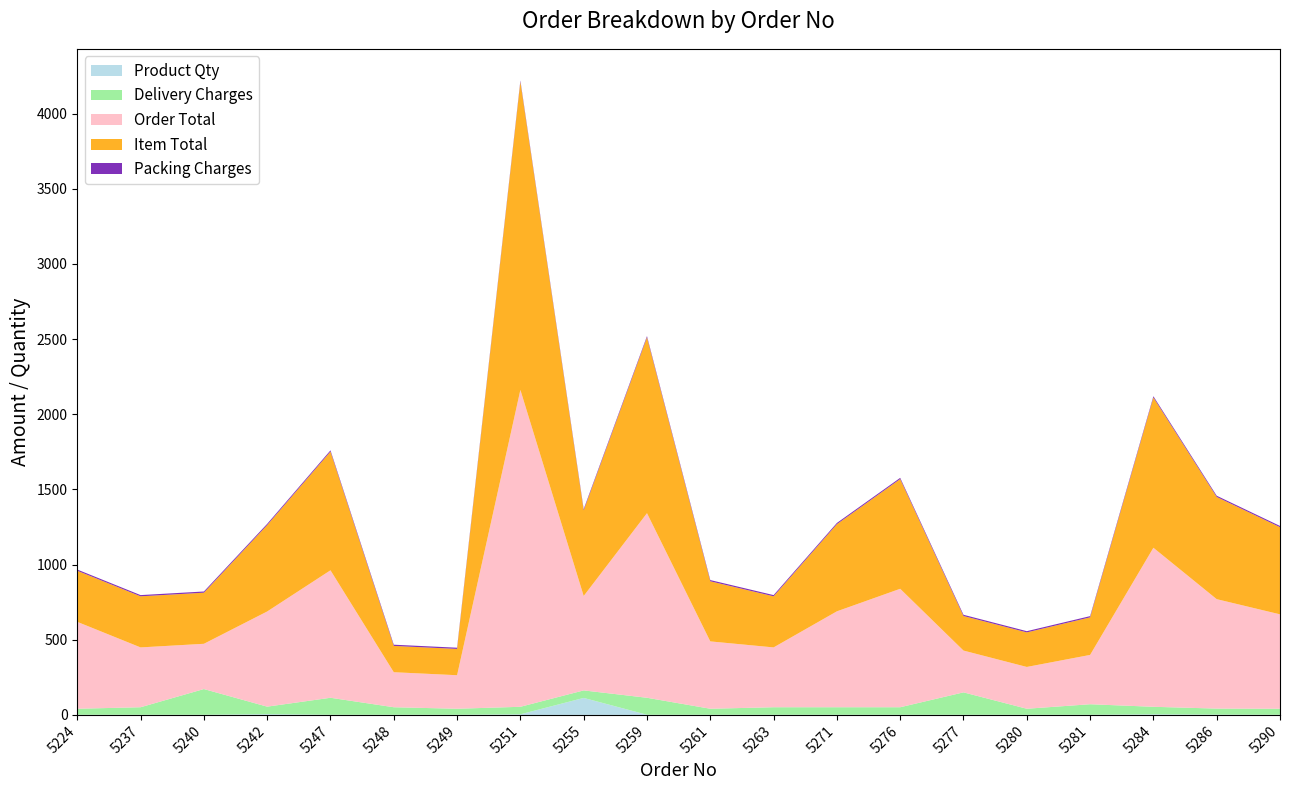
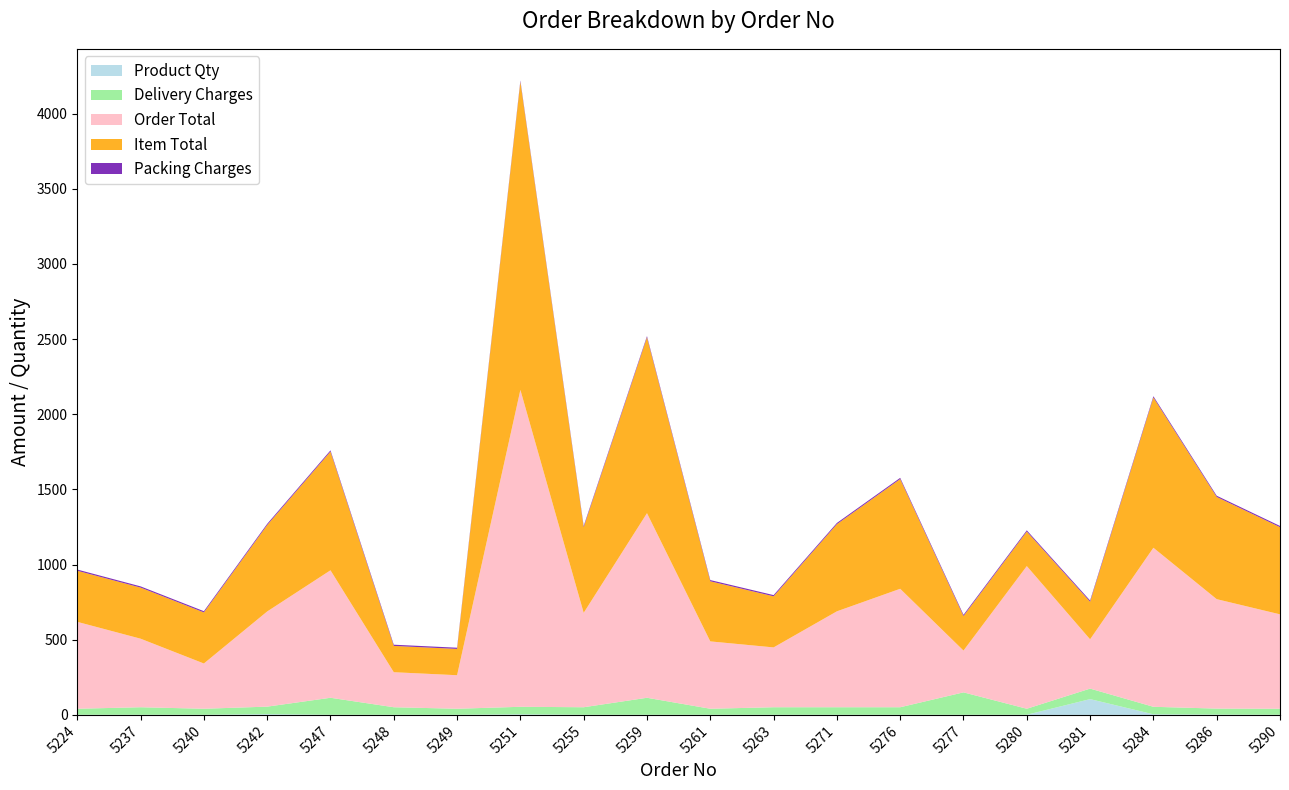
  {
    "Product Qty": {
-     "5255": 110,
-     "5281": 0
+     "5255": 0,
+     "5281": 110
    },
    "Delivery Charges": {
      "5224": 40,
      "5237": 50,
-     "5240": 170,
+     "5240": 40,
      "5242": 50,
      "5247": 110,
      "5248": 50,
      "5249": 40,
      "5251": 50,
      "5255": 50,
      "5259": 110,
      "5261": 40,
      "5263": 50,
      "5271": 50,
      "5276": 50,
      "5277": 150,
      "5280": 40,
      "5281": 70,
      "5284": 50,
      "5286": 40,
      "5290": 40
    },
    "Order Total": {
      "5224": 580,
-     "5237": 400,
+     "5237": 460,
      "5240": 300,
      "5242": 630,
      "5247": 850,
      "5248": 230,
      "5249": 220,
      "5251": 2110,
      "5255": 630,
      "5259": 1230,
      "5261": 450,
      "5263": 400,
      "5271": 640,
      "5276": 790,
      "5277": 280,
-     "5280": 280,
+     "5280": 950,
      "5281": 330,
      "5284": 1060,
      "5286": 730,
      "5290": 630
    }
  }
